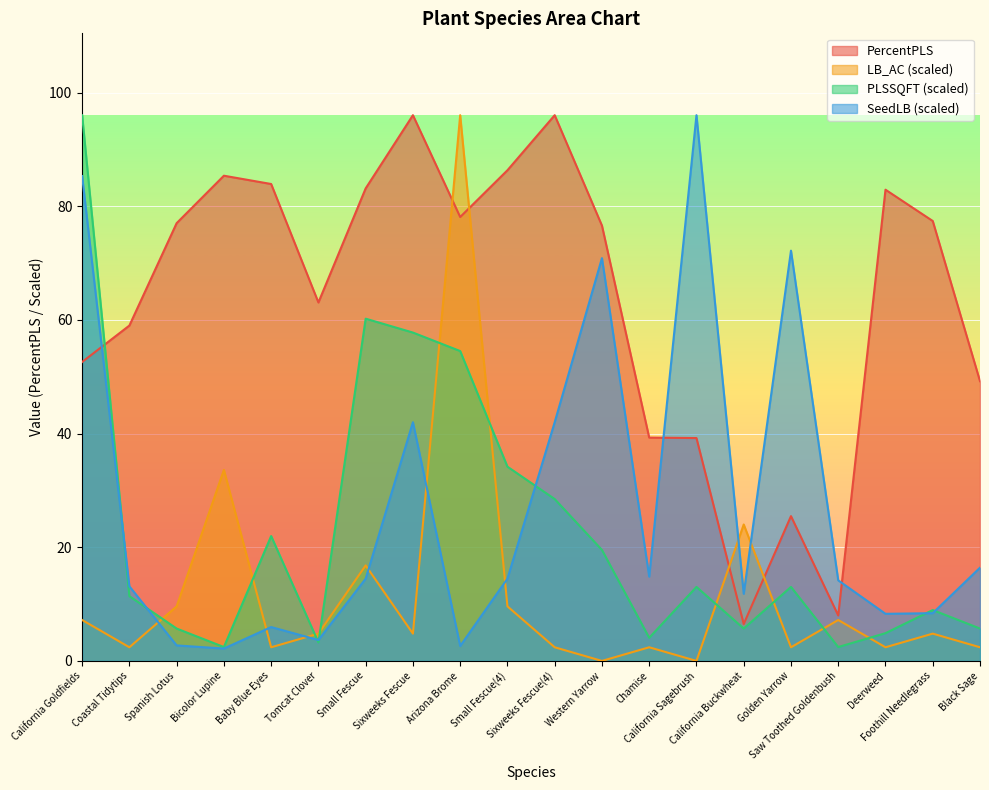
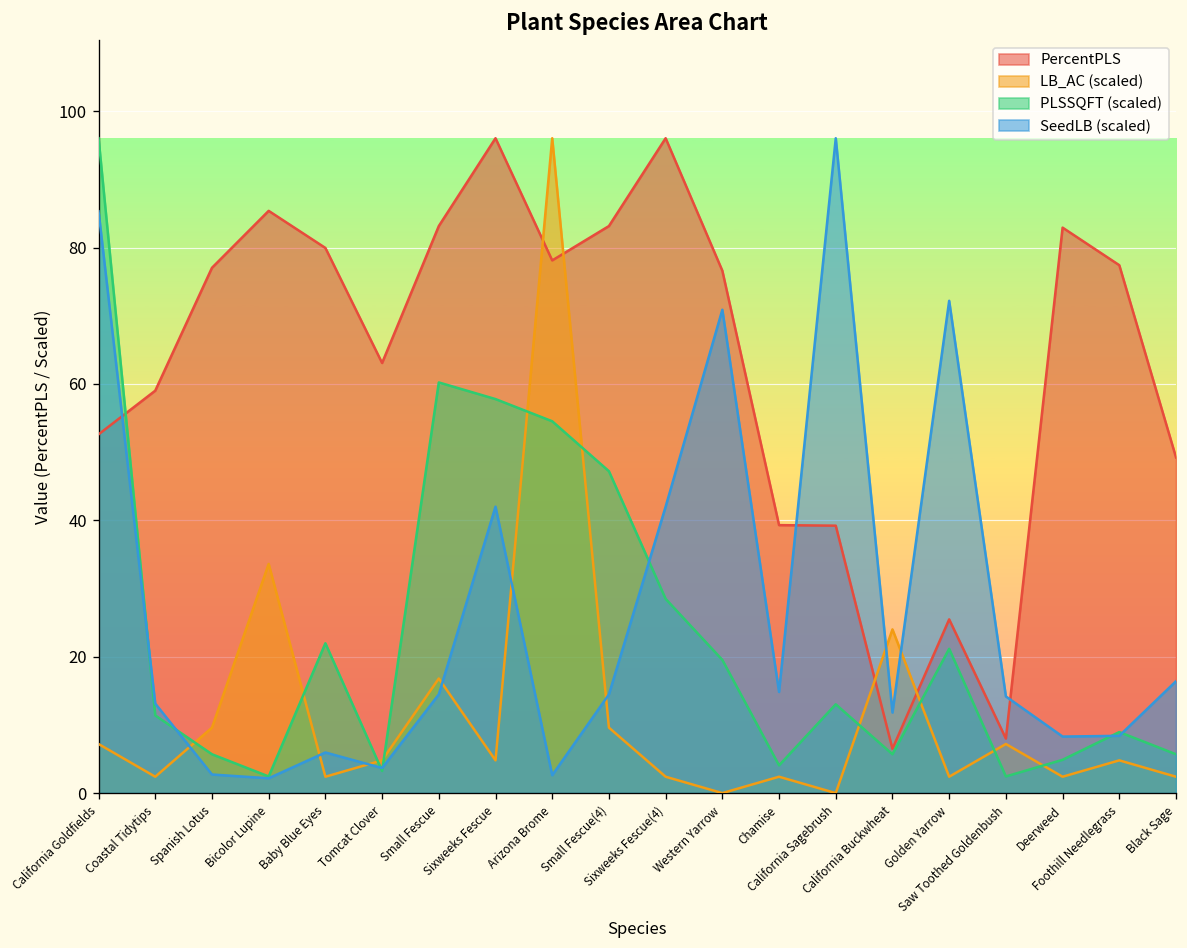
  {
    "PercentPLS": {
      "California Goldfields": 53,
      "Coastal Tidytips": 59,
      "Spanish Lotus": 77,
      "Bicolor Lupine": 85,
-     "Baby Blue Eyes": 84,
+     "Baby Blue Eyes": 80,
      "Tomcat Clover": 63,
      "Small Fescue": 83,
      "Sixweeks Fescue": 96,
      "Arizona Brome": 78,
-     "Small Fescue(4)": 86,
+     "Small Fescue(4)": 83,
      "Sixweeks Fescue(4)": 96,
      "Western Yarrow": 77,
      "Chamise": 39,
      "California Sagebrush": 39,
      "California Buckwheat": 7,
      "Golden Yarrow": 25,
      "Saw Toothed Goldenbush": 8,
      "Deerweed": 83,
      "Foothill Needlegrass": 77,
      "Black Sage": 49
    },
    "LB_AC (scaled)": {
      "California Goldfields": 7,
      "Coastal Tidytips": 2,
      "Spanish Lotus": 10,
      "Bicolor Lupine": 34,
      "Baby Blue Eyes": 2,
      "Tomcat Clover": 5,
      "Small Fescue": 17,
      "Sixweeks Fescue": 5,
      "Arizona Brome": 96,
      "Small Fescue(4)": 10,
      "Sixweeks Fescue(4)": 2,
      "Western Yarrow": 0,
      "Chamise": 2,
      "California Sagebrush": 0,
      "California Buckwheat": 24,
      "Golden Yarrow": 2,
      "Saw Toothed Goldenbush": 7,
      "Deerweed": 2,
      "Foothill Needlegrass": 5,
      "Black Sage": 2
    },
    "PLSSQFT (scaled)": {
      "California Goldfields": 96,
      "Coastal Tidytips": 11,
      "Spanish Lotus": 6,
      "Baby Blue Eyes": 22,
      "Small Fescue": 60,
      "Sixweeks Fescue": 58,
      "Arizona Brome": 55,
-     "Small Fescue(4)": 34,
+     "Small Fescue(4)": 47,
      "Sixweeks Fescue(4)": 28,
      "Western Yarrow": 20,
      "Chamise": 4,
      "California Sagebrush": 13,
      "California Buckwheat": 6,
-     "Golden Yarrow": 13,
+     "Golden Yarrow": 21,
      "Saw Toothed Goldenbush": 2,
      "Deerweed": 5,
      "Foothill Needlegrass": 9,
      "Black Sage": 6
    },
    "SeedLB (scaled)": {
      "California Goldfields": 85,
      "Coastal Tidytips": 13,
      "Spanish Lotus": 3,
      "Baby Blue Eyes": 6,
      "Small Fescue": 14,
      "Sixweeks Fescue": 42,
      "Arizona Brome": 3,
      "Small Fescue(4)": 14,
      "Sixweeks Fescue(4)": 42,
      "Western Yarrow": 71,
      "Chamise": 15,
      "California Sagebrush": 96,
      "California Buckwheat": 12,
      "Golden Yarrow": 72,
      "Saw Toothed Goldenbush": 14,
      "Deerweed": 8,
      "Foothill Needlegrass": 8,
      "Black Sage": 16
    }
  }
